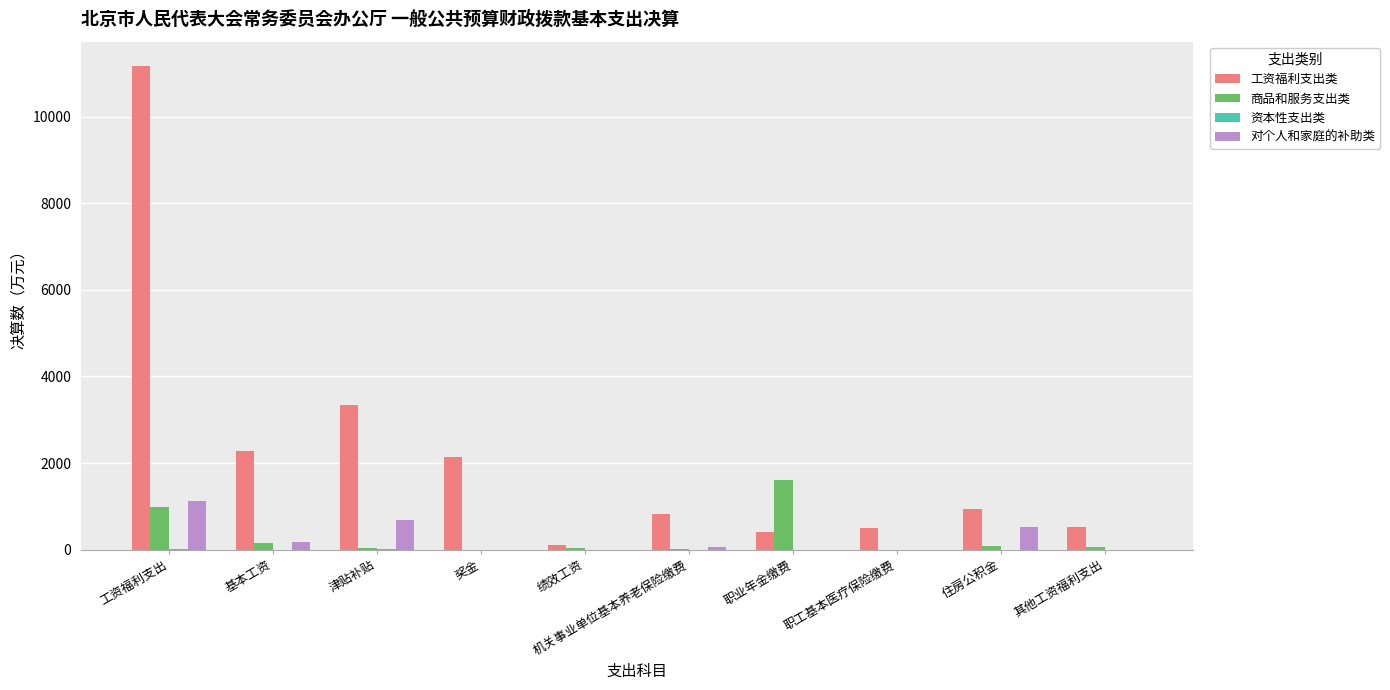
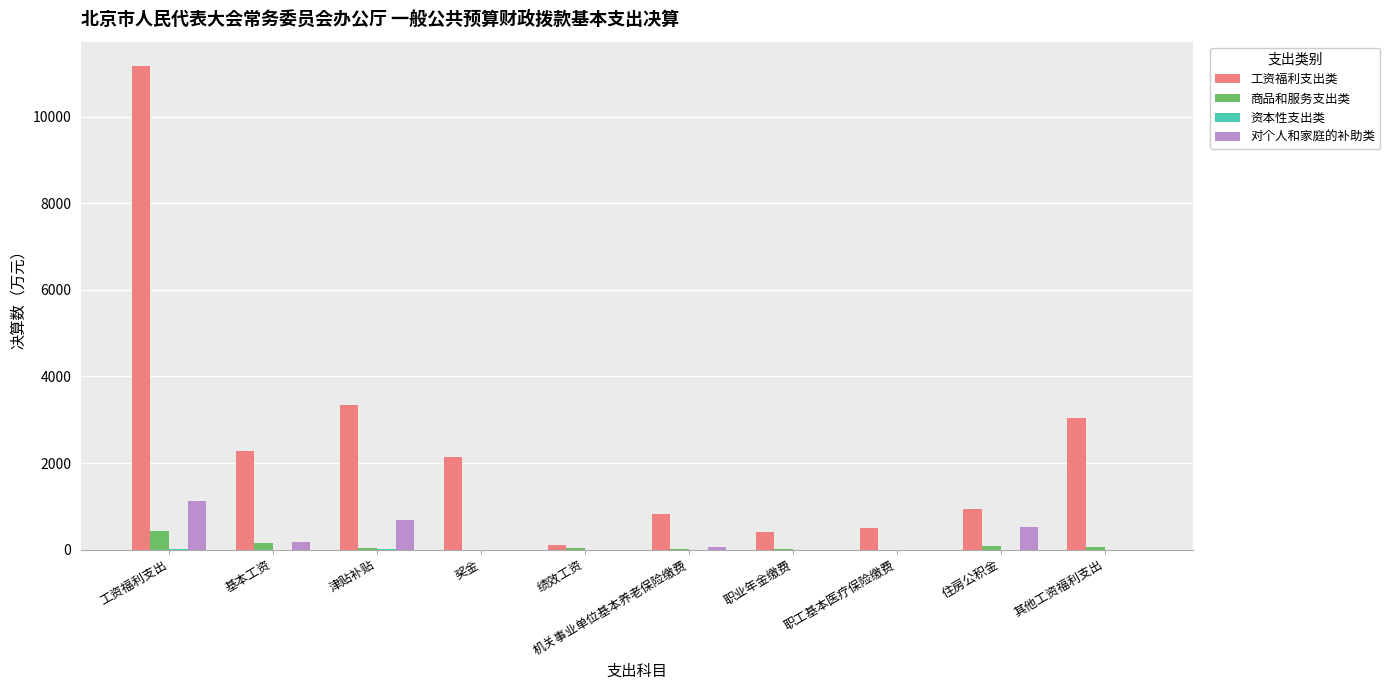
  {
    "工资福利支出类": {
      "工资福利支出": 11200,
      "基本工资": 2300,
      "津贴补贴": 3400,
      "奖金": 2100,
      "绩效工资": 100,
      "机关事业单位基本养老保险缴费": 800,
      "职业年金缴费": 400,
      "职工基本医疗保险缴费": 500,
      "住房公积金": 900,
-     "其他工资福利支出": 500
+     "其他工资福利支出": 3000
    },
    "商品和服务支出类": {
-     "工资福利支出": 1000,
+     "工资福利支出": 400,
      "基本工资": 200,
      "奖金": 0,
-     "职业年金缴费": 1600,
+     "职业年金缴费": 0,
      "住房公积金": 100,
      "其他工资福利支出": 100
    },
    "资本性支出类": {
      "基本工资": 0,
      "奖金": 0,
      "绩效工资": 0,
      "机关事业单位基本养老保险缴费": 0,
      "职工基本医疗保险缴费": 0,
      "住房公积金": 0,
      "其他工资福利支出": 0
    },
    "对个人和家庭的补助类": {
      "工资福利支出": 1100,
      "基本工资": 200,
      "津贴补贴": 700,
      "奖金": 0,
      "绩效工资": 0,
      "机关事业单位基本养老保险缴费": 100,
      "职业年金缴费": 0,
      "职工基本医疗保险缴费": 0,
      "住房公积金": 500
    }
  }
